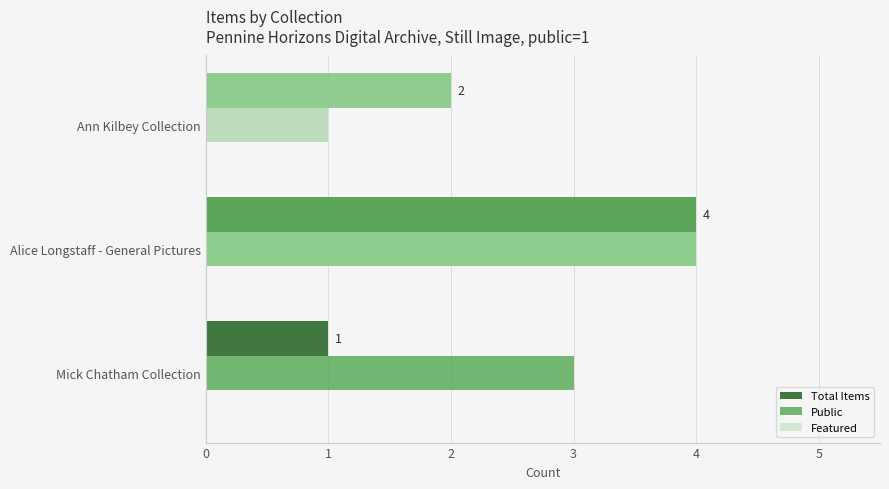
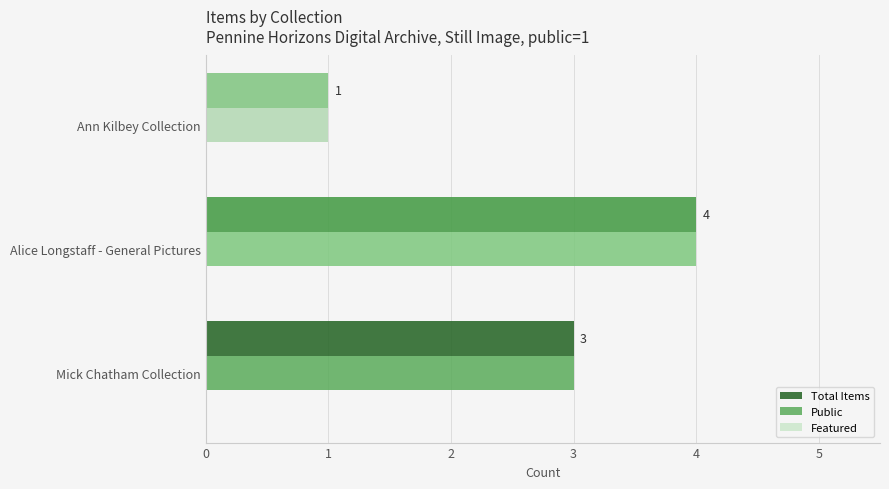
  {
    "Total Items": {
-     "Ann Kilbey Collection": 2,
+     "Ann Kilbey Collection": 1,
      "Alice Longstaff - General Pictures": 4,
-     "Mick Chatham Collection": 1
+     "Mick Chatham Collection": 3
    },
    "Featured": {
      "Ann Kilbey Collection": 0.00,
      "Alice Longstaff - General Pictures": 0.00,
      "Mick Chatham Collection": 0.00
    }
  }
